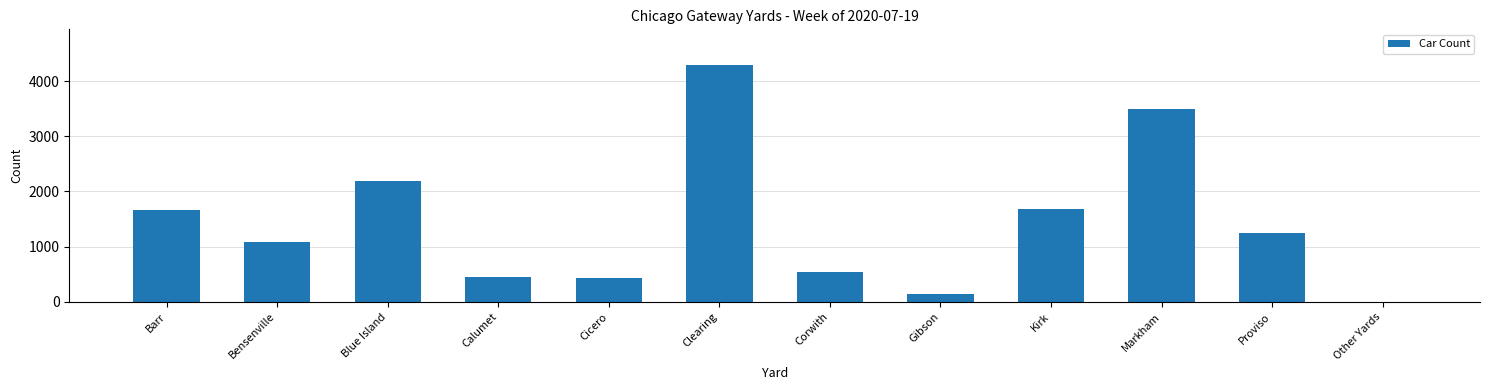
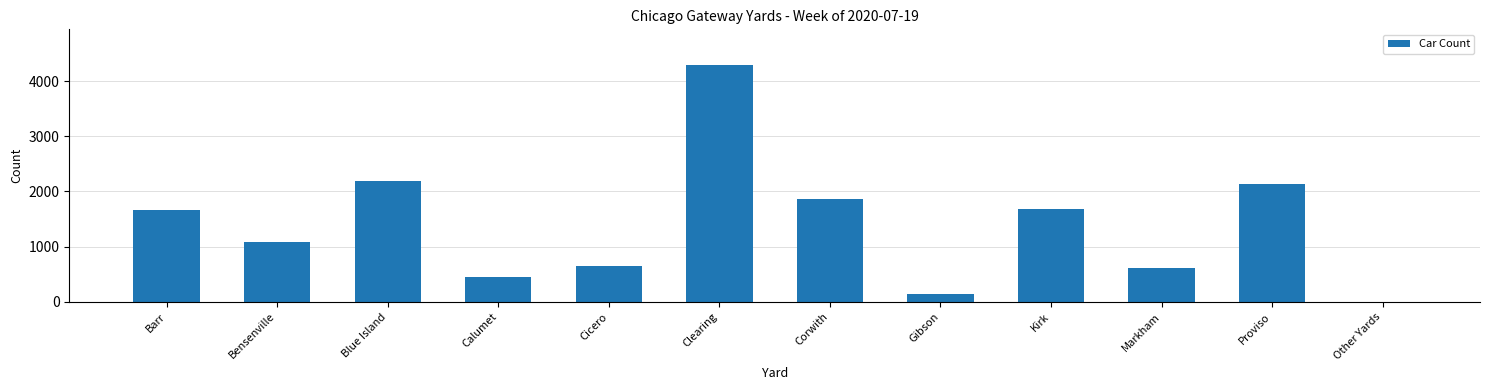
  {
    "Barr": 1700,
    "Bensenville": 1100,
    "Blue Island": 2200,
    "Calumet": 400,
-   "Cicero": 400,
+   "Cicero": 600,
    "Clearing": 4300,
-   "Corwith": 500,
+   "Corwith": 1900,
    "Gibson": 100,
    "Kirk": 1700,
-   "Markham": 3500,
-   "Proviso": 1300,
+   "Markham": 600,
+   "Proviso": 2100,
    "Other Yards": 0
  }
